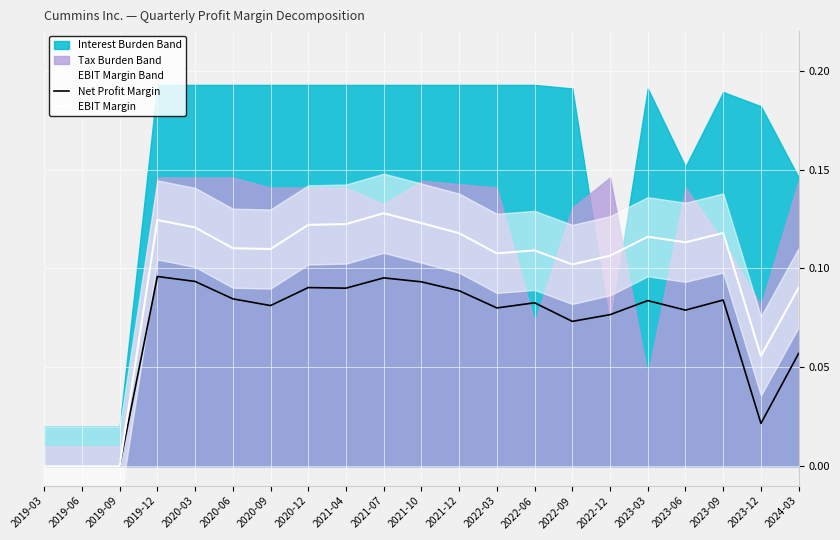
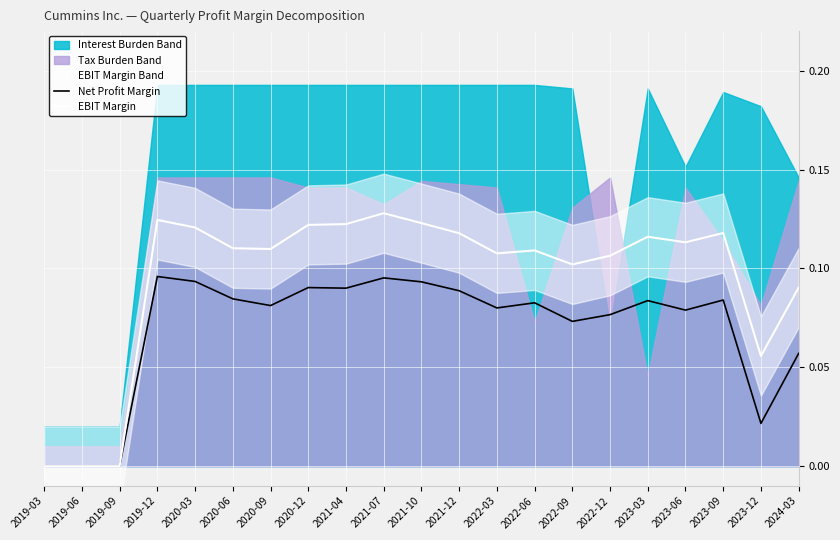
  {
    "Net Profit Margin": {
      "2019-12": 0.096,
      "2020-03": 0.093,
      "2020-06": 0.085,
      "2020-09": 0.081,
      "2020-12": 0.090,
      "2021-04": 0.090,
      "2021-07": 0.095,
      "2021-10": 0.093,
      "2021-12": 0.089,
      "2022-03": 0.080,
      "2022-06": 0.083,
      "2022-09": 0.073,
      "2022-12": 0.077,
      "2023-03": 0.084,
      "2023-06": 0.079,
      "2023-09": 0.084,
      "2023-12": 0.022,
      "2024-03": 0.057
    },
    "Interest Burden Band": {
      "2020-03": 0.193,
      "2020-06": 0.193,
      "2020-09": 0.193,
      "2020-12": 0.193,
      "2021-04": 0.193,
      "2021-07": 0.193,
      "2021-10": 0.193,
      "2021-12": 0.193,
      "2022-03": 0.193,
      "2022-06": 0.193,
      "2022-09": 0.191,
      "2022-12": 0.070,
      "2023-03": 0.191,
      "2023-06": 0.151,
      "2023-09": 0.189,
      "2023-12": 0.182,
      "2024-03": 0.146
    },
    "Tax Burden Band": {
      "2019-03": 0.010,
      "2019-06": 0.010,
      "2019-09": 0.010,
      "2019-12": 0.146,
      "2020-03": 0.146,
      "2020-06": 0.146,
-     "2020-09": 0.141,
+     "2020-09": 0.146,
      "2021-04": 0.141,
      "2021-07": 0.132,
      "2021-10": 0.144,
      "2021-12": 0.143,
      "2022-03": 0.141,
      "2022-06": 0.073,
      "2022-09": 0.131,
      "2022-12": 0.146,
      "2023-03": 0.046,
      "2023-06": 0.141,
      "2023-09": 0.114,
      "2023-12": 0.081,
      "2024-03": 0.144
    }
  }
